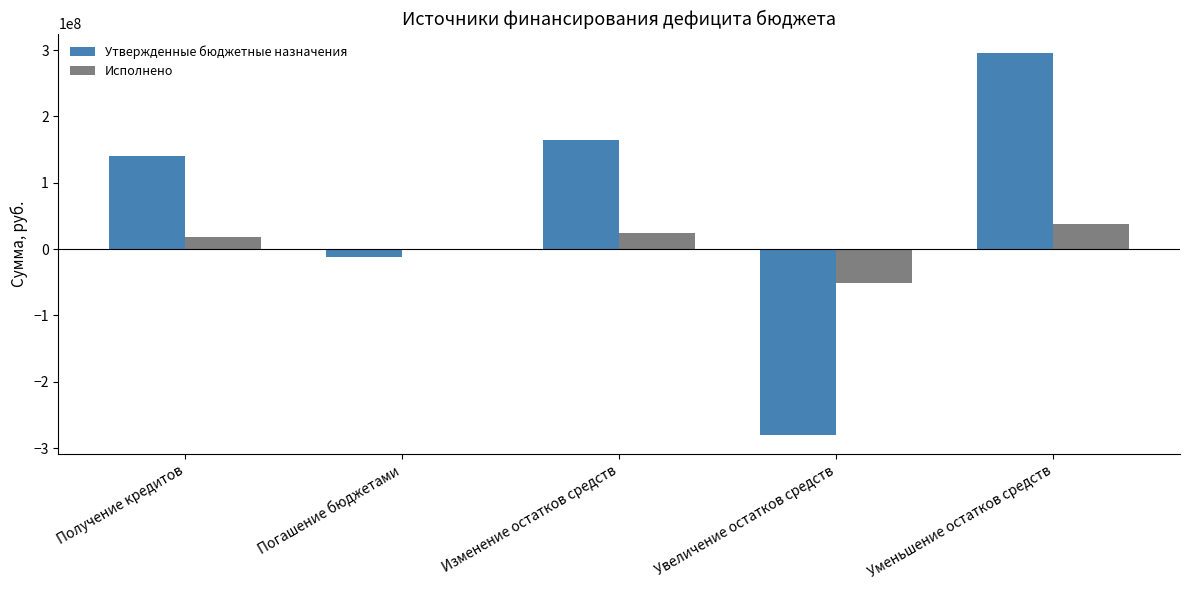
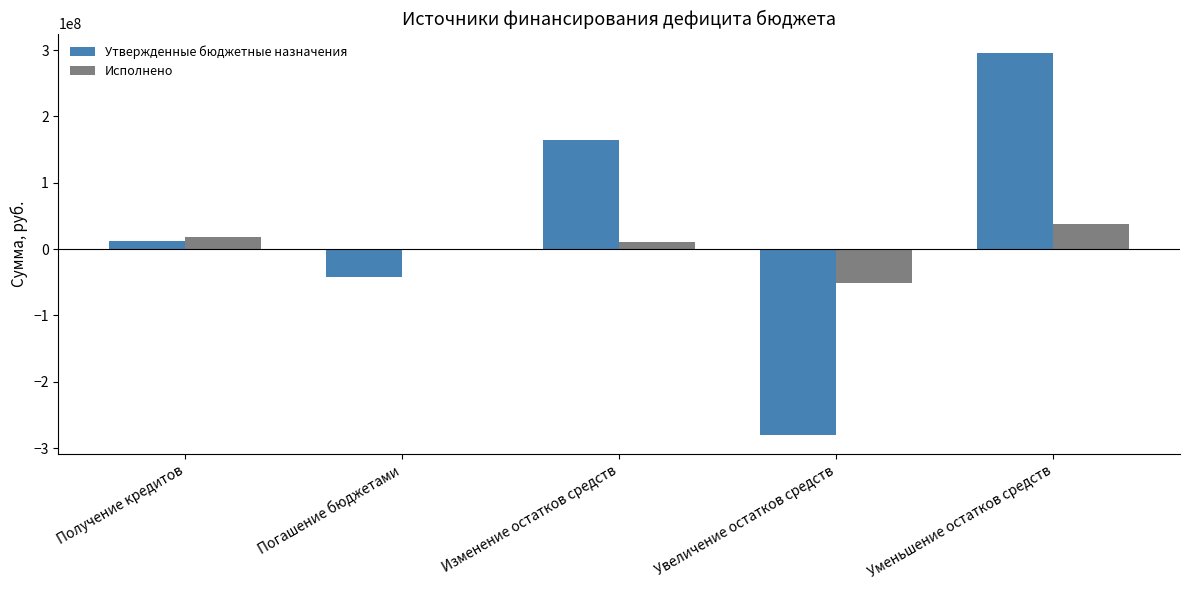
  {
    "Утвержденные бюджетные назначения": {
-     "Получение кредитов": 140000000,
-     "Погашение бюджетами": -10000000,
+     "Получение кредитов": 10000000,
+     "Погашение бюджетами": -40000000,
      "Изменение остатков средств": 160000000,
      "Увеличение остатков средств": -280000000,
      "Уменьшение остатков средств": 300000000
    },
    "Исполнено": {
      "Получение кредитов": 20000000,
      "Погашение бюджетами": 0,
-     "Изменение остатков средств": 20000000,
+     "Изменение остатков средств": 10000000,
      "Увеличение остатков средств": -50000000,
      "Уменьшение остатков средств": 40000000
    }
  }
